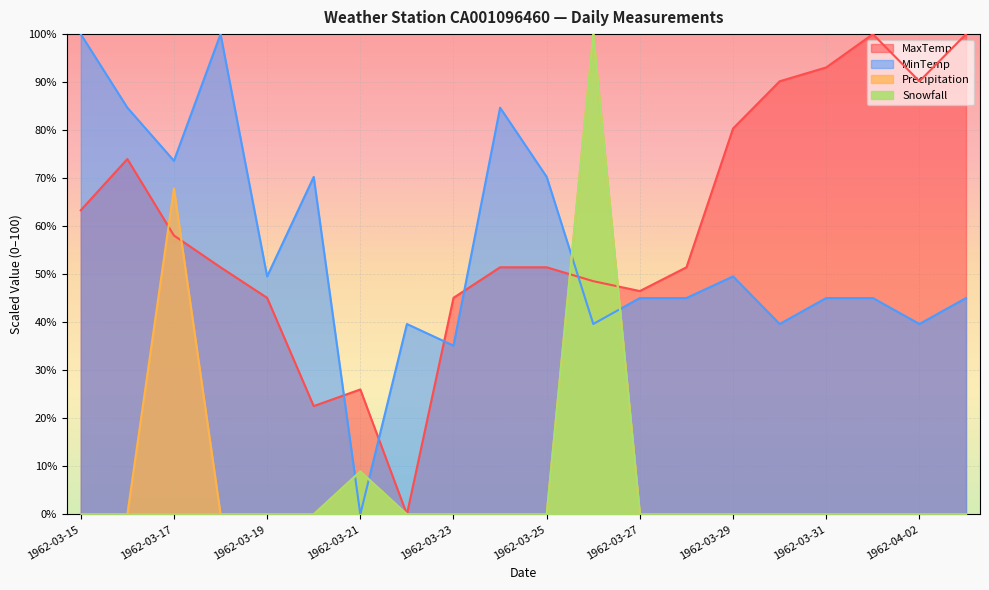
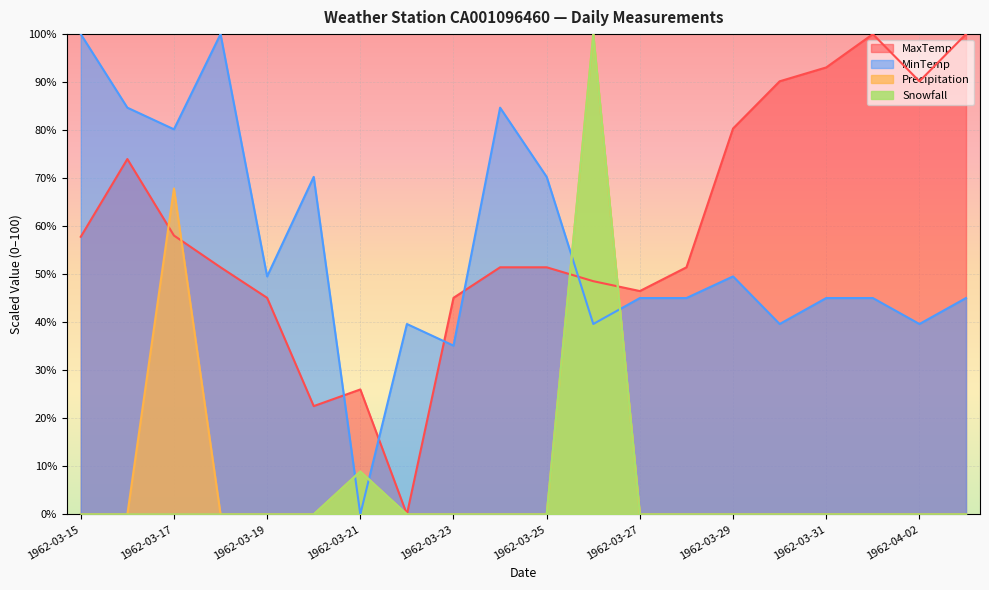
  {
    "MaxTemp": {
-     "1962-03-15": "63%",
+     "1962-03-15": "58%",
      "1962-03-17": "58%",
      "1962-03-19": "45%",
      "1962-03-21": "26%",
      "1962-03-23": "45%",
      "1962-03-25": "51%",
      "1962-03-27": "46%",
      "1962-03-29": "80%",
      "1962-03-31": "93%"
    },
    "MinTemp": {
      "1962-03-15": "100%",
-     "1962-03-17": "74%",
+     "1962-03-17": "80%",
      "1962-03-19": "50%",
      "1962-03-21": "0%",
      "1962-03-23": "35%",
      "1962-03-25": "70%",
      "1962-03-27": "45%",
      "1962-03-29": "50%",
      "1962-03-31": "45%",
      "1962-04-02": "40%"
    },
    "Precipitation": {
      "1962-03-17": "68%"
    },
    "Snowfall": {
      "1962-03-17": "0%"
    }
  }
